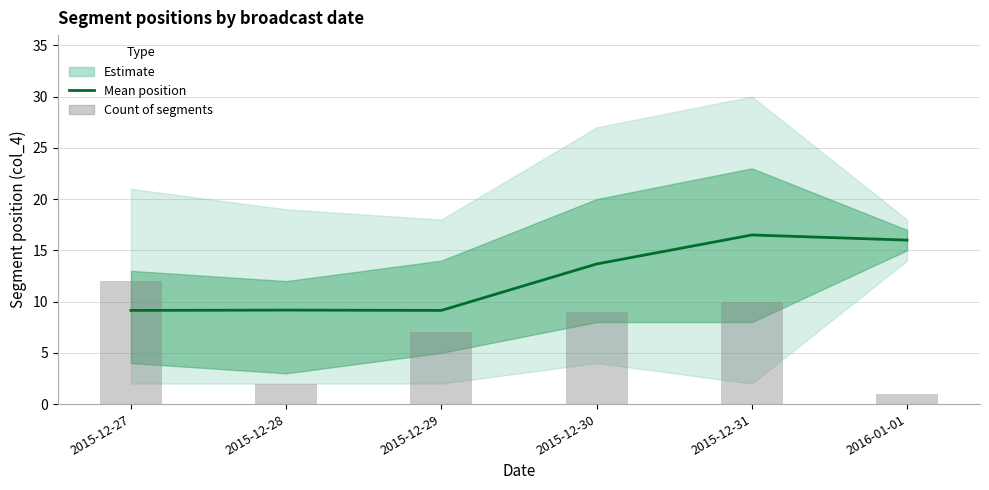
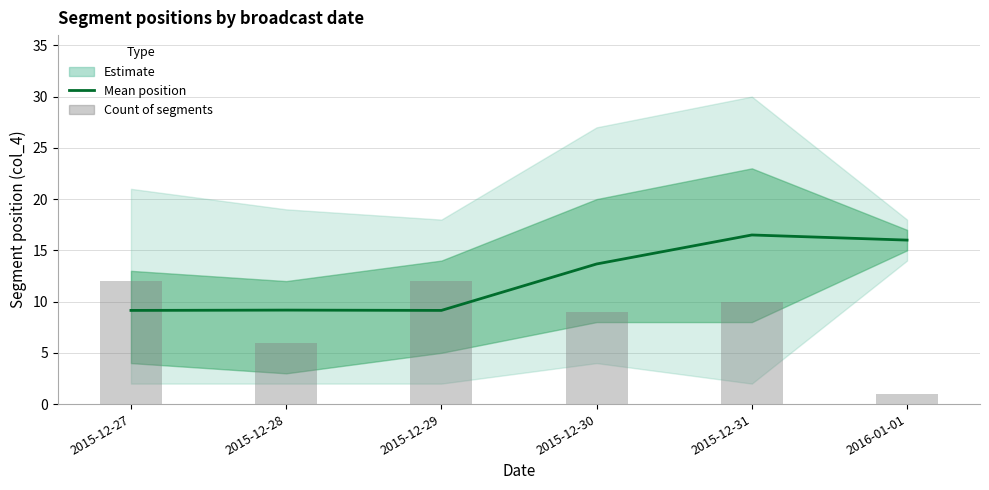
  {
    "Count of segments": {
      "2015-12-27": 12,
-     "2015-12-28": 2,
-     "2015-12-29": 7,
+     "2015-12-28": 6,
+     "2015-12-29": 12,
      "2015-12-30": 9,
      "2015-12-31": 10,
      "2016-01-01": 1
    }
  }
